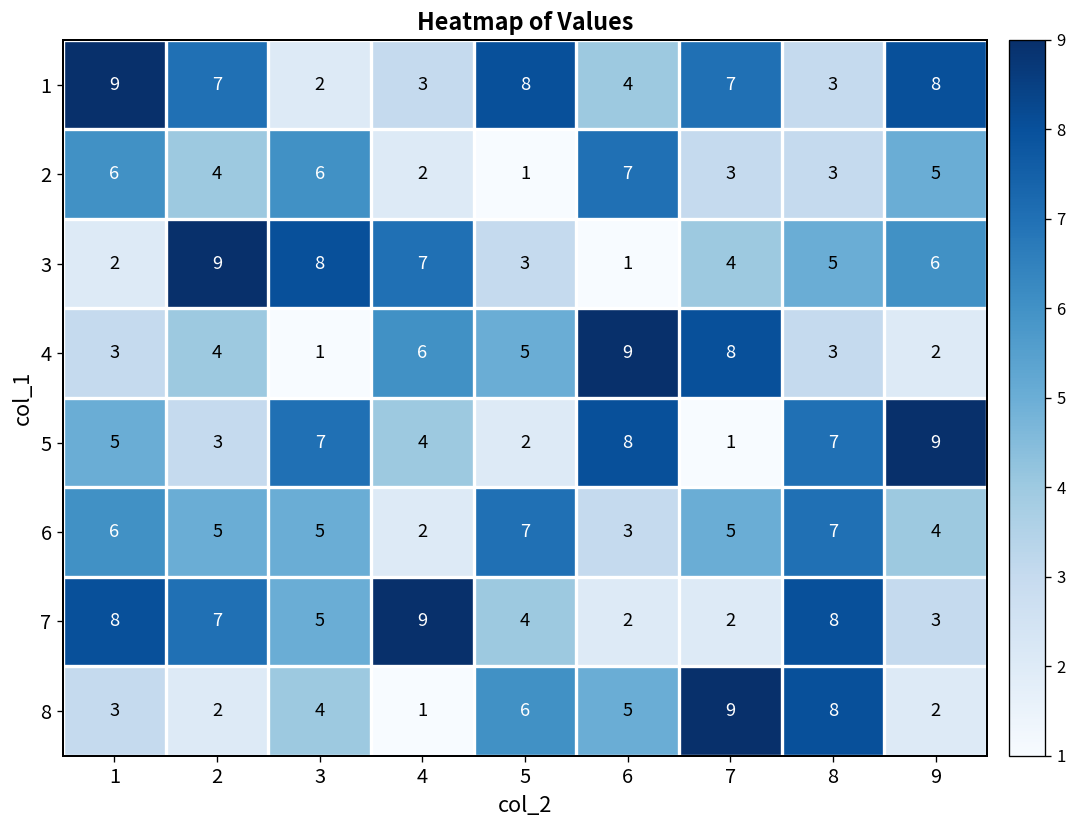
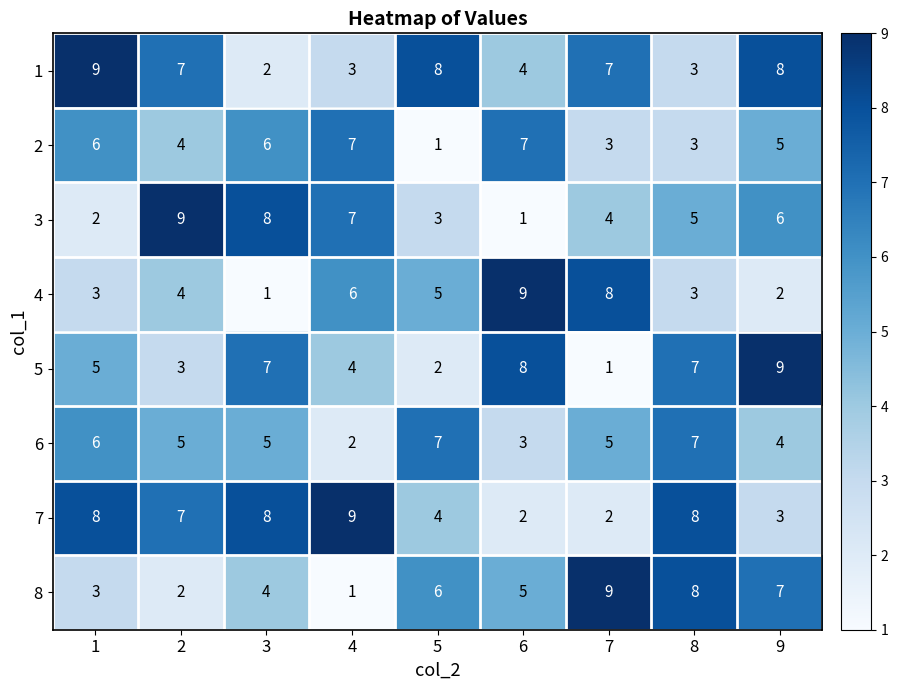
  {
    "1": {
      "1": 9,
      "2": 7,
      "3": 2,
      "4": 3,
      "5": 8,
      "6": 4,
      "7": 7,
      "8": 3,
      "9": 8
    },
    "2": {
      "1": 6,
      "2": 4,
      "3": 6,
-     "4": 2,
+     "4": 7,
      "5": 1,
      "6": 7,
      "7": 3,
      "8": 3,
      "9": 5
    },
    "3": {
      "1": 2,
      "2": 9,
      "3": 8,
      "4": 7,
      "5": 3,
      "6": 1,
      "7": 4,
      "8": 5,
      "9": 6
    },
    "4": {
      "1": 3,
      "2": 4,
      "3": 1,
      "4": 6,
      "5": 5,
      "6": 9,
      "7": 8,
      "8": 3,
      "9": 2
    },
    "5": {
      "1": 5,
      "2": 3,
      "3": 7,
      "4": 4,
      "5": 2,
      "6": 8,
      "7": 1,
      "8": 7,
      "9": 9
    },
    "6": {
      "1": 6,
      "2": 5,
      "3": 5,
      "4": 2,
      "5": 7,
      "6": 3,
      "7": 5,
      "8": 7,
      "9": 4
    },
    "7": {
      "1": 8,
      "2": 7,
-     "3": 5,
+     "3": 8,
      "4": 9,
      "5": 4,
      "6": 2,
      "7": 2,
      "8": 8,
      "9": 3
    },
    "8": {
      "1": 3,
      "2": 2,
      "3": 4,
      "4": 1,
      "5": 6,
      "6": 5,
      "7": 9,
      "8": 8,
-     "9": 2
+     "9": 7
    }
  }
